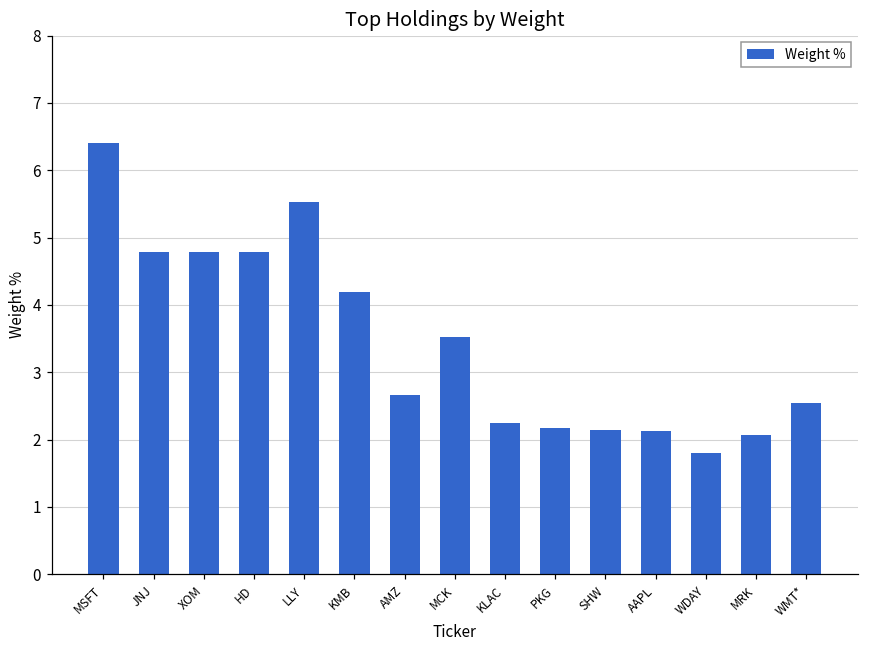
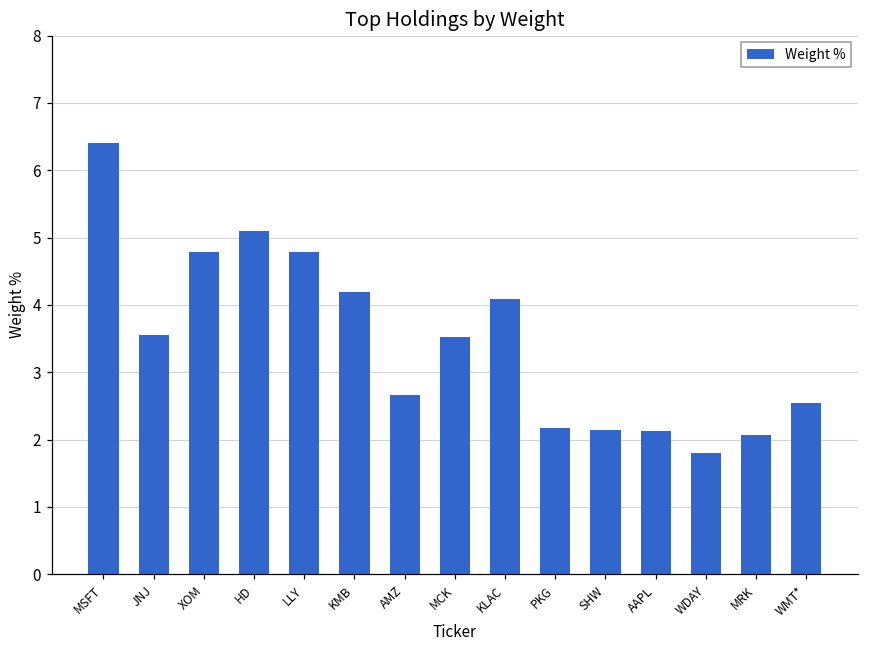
  {
    "MSFT": 6.4,
-   "JNJ": 4.8,
+   "JNJ": 3.6,
    "XOM": 4.8,
-   "HD": 4.8,
-   "LLY": 5.5,
+   "HD": 5.1,
+   "LLY": 4.8,
    "KMB": 4.2,
    "AMZ": 2.7,
    "MCK": 3.5,
-   "KLAC": 2.2,
+   "KLAC": 4.1,
    "PKG": 2.2,
    "SHW": 2.1,
    "AAPL": 2.1,
    "WDAY": 1.8,
    "MRK": 2.1,
    "WMT*": 2.6
  }
